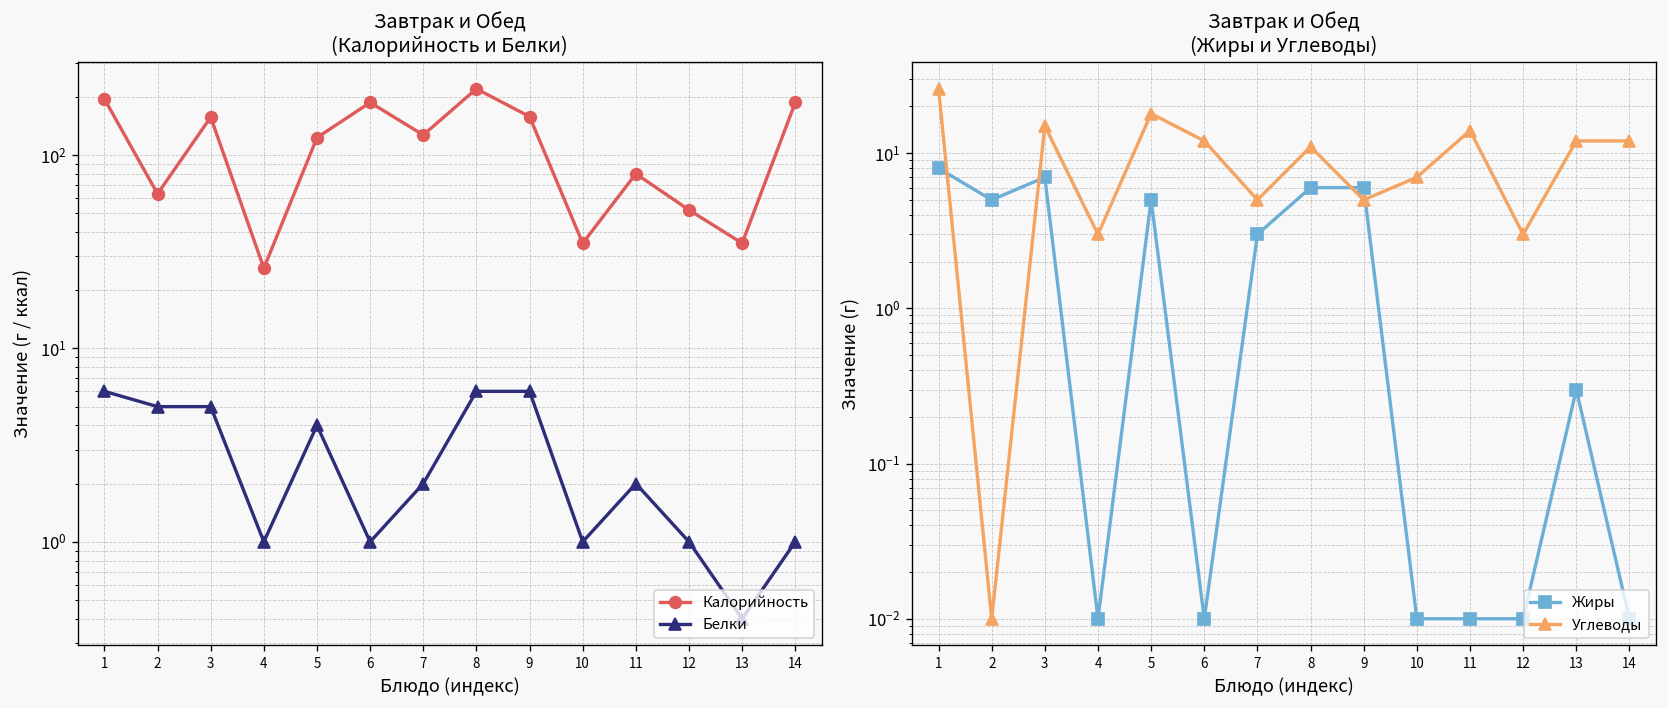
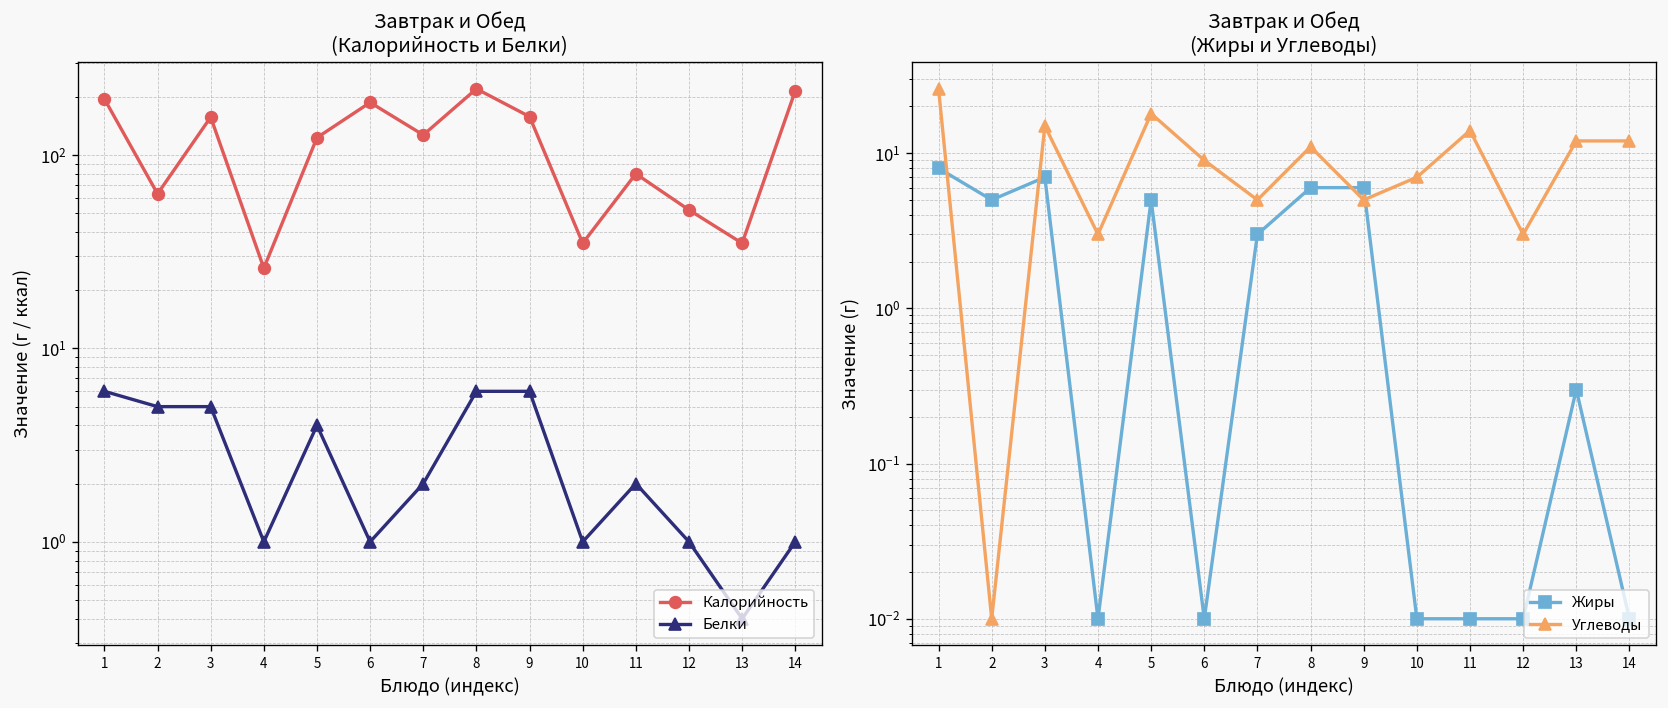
  {
    "Завтрак и Обед (Калорийность и Белки)": {
      "Калорийность": {
        "1": 200,
        "2": 63,
        "3": 160,
        "4": 26,
        "5": 120,
        "6": 190,
        "7": 130,
        "8": 220,
        "9": 160,
        "10": 35,
        "11": 80,
        "12": 52,
        "13": 35,
-       "14": 190
+       "14": 220
      },
      "Белки": {
        "1": 6,
        "2": 5,
        "3": 5,
        "4": 1,
        "5": 4,
        "6": 1,
        "7": 2,
        "8": 6,
        "9": 6,
        "10": 1,
        "11": 2,
        "12": 1,
        "14": 1
      }
    },
    "Завтрак и Обед (Жиры и Углеводы)": {
      "Жиры": {
        "1": 8,
        "2": 5,
        "3": 7,
        "4": 0.010,
        "5": 5,
        "6": 0.010,
        "7": 3,
        "8": 6,
        "9": 6,
        "10": 0.010,
        "11": 0.010,
        "12": 0.010,
        "13": 0.30
      },
      "Углеводы": {
        "1": 26,
        "2": 0.010,
        "3": 15,
        "4": 3,
        "5": 18,
-       "6": 12,
+       "6": 9,
        "7": 5,
        "8": 11,
        "9": 5,
        "10": 7,
        "11": 14,
        "12": 3,
        "13": 12,
        "14": 12
      }
    }
  }
